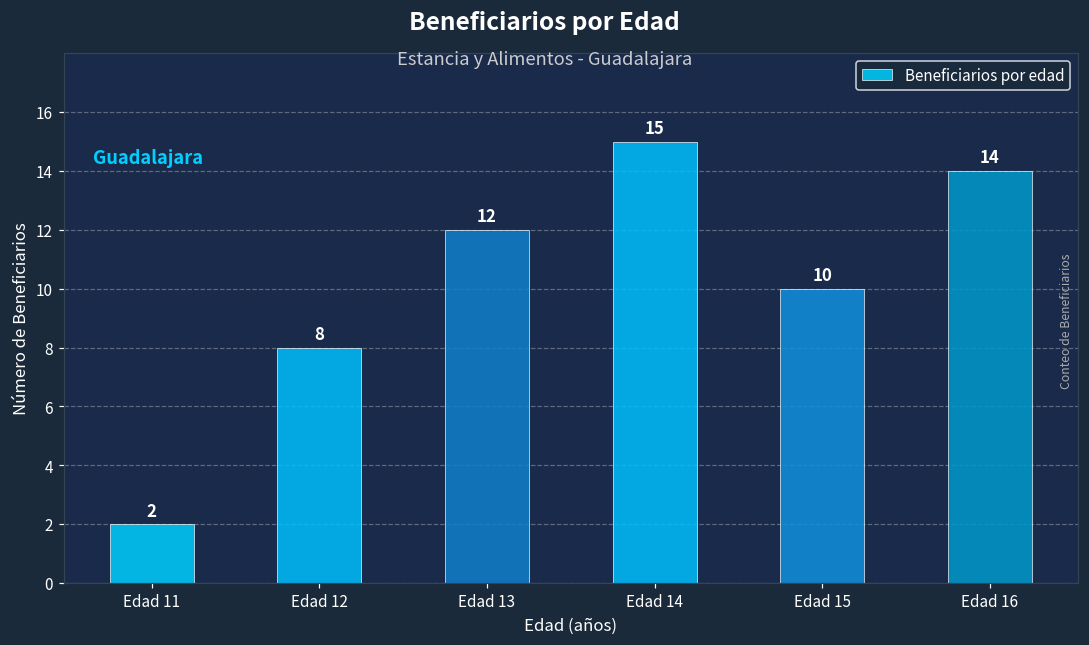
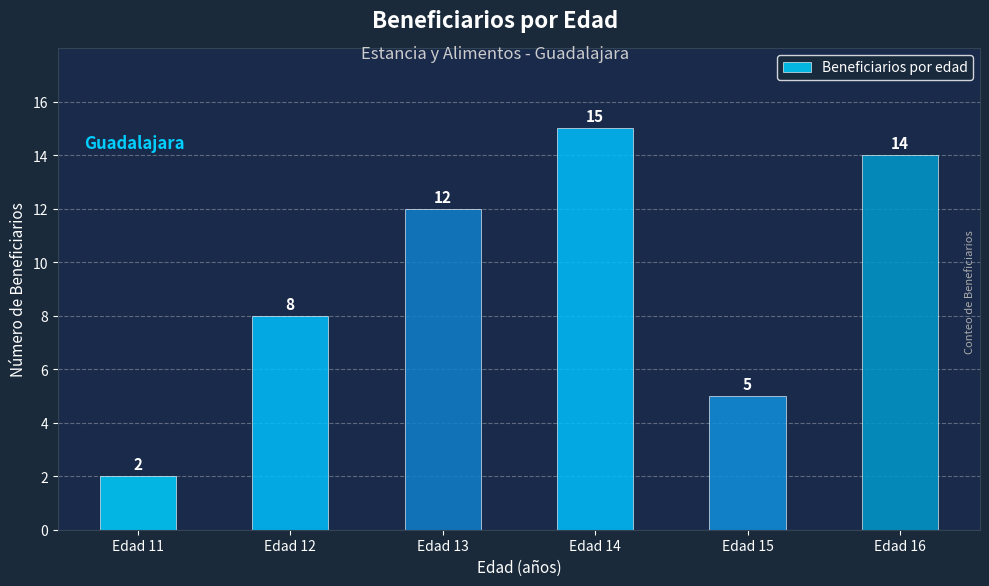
  {
    "Edad 11": 2,
    "Edad 12": 8,
    "Edad 13": 12,
    "Edad 14": 15,
-   "Edad 15": 10,
+   "Edad 15": 5,
    "Edad 16": 14
  }
